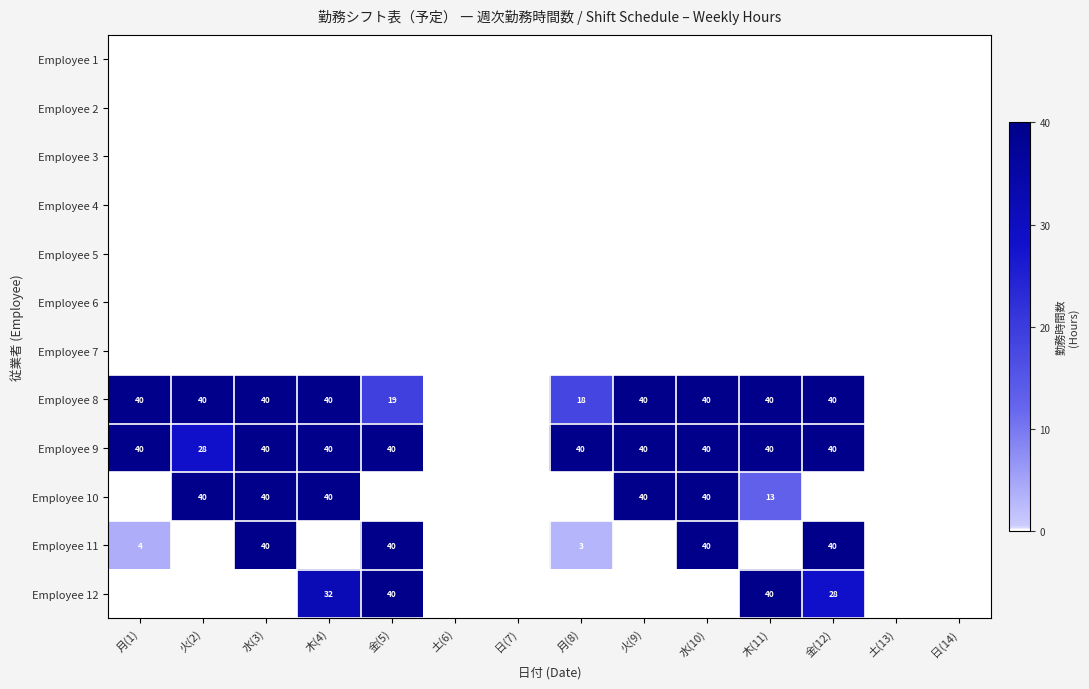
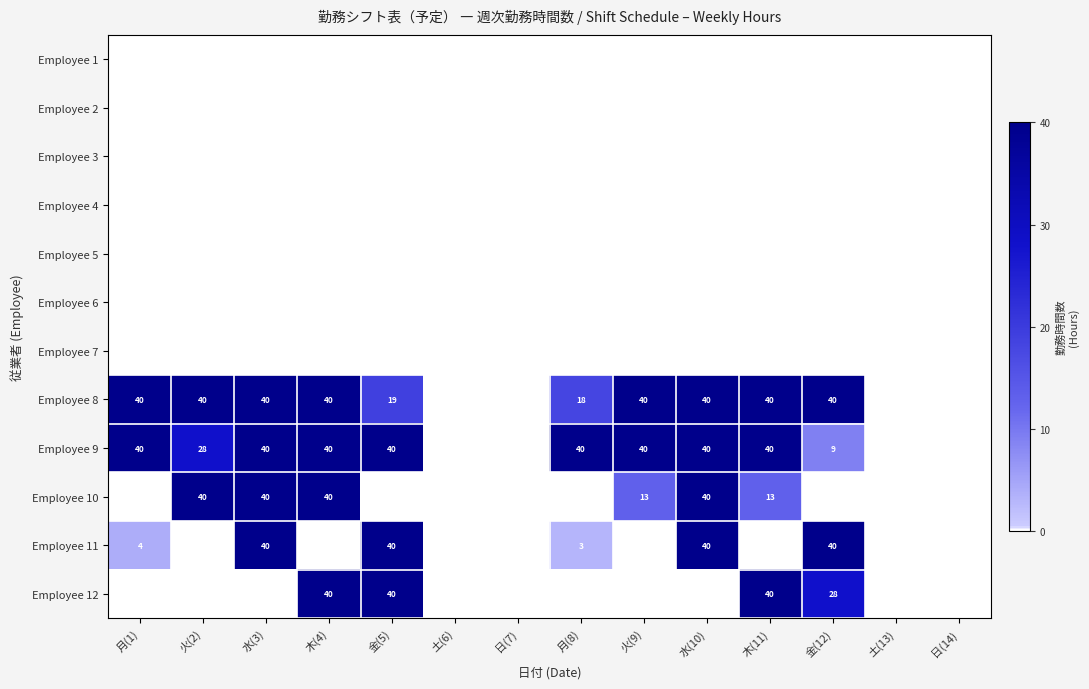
  {
    "Employee 8": {
      "月(1)": 40,
      "火(2)": 40,
      "水(3)": 40,
      "木(4)": 40,
      "金(5)": 19,
      "月(8)": 18,
      "火(9)": 40,
      "水(10)": 40,
      "木(11)": 40,
      "金(12)": 40
    },
    "Employee 9": {
      "月(1)": 40,
      "火(2)": 28,
      "水(3)": 40,
      "木(4)": 40,
      "金(5)": 40,
      "月(8)": 40,
      "火(9)": 40,
      "水(10)": 40,
      "木(11)": 40,
-     "金(12)": 40
+     "金(12)": 9
    },
    "Employee 10": {
      "火(2)": 40,
      "水(3)": 40,
      "木(4)": 40,
-     "火(9)": 40,
+     "火(9)": 13,
      "水(10)": 40,
      "木(11)": 13
    },
    "Employee 11": {
      "月(1)": 4,
      "水(3)": 40,
      "金(5)": 40,
      "月(8)": 3,
      "水(10)": 40,
      "金(12)": 40
    },
    "Employee 12": {
-     "木(4)": 32,
+     "木(4)": 40,
      "金(5)": 40,
      "木(11)": 40,
      "金(12)": 28
    }
  }
